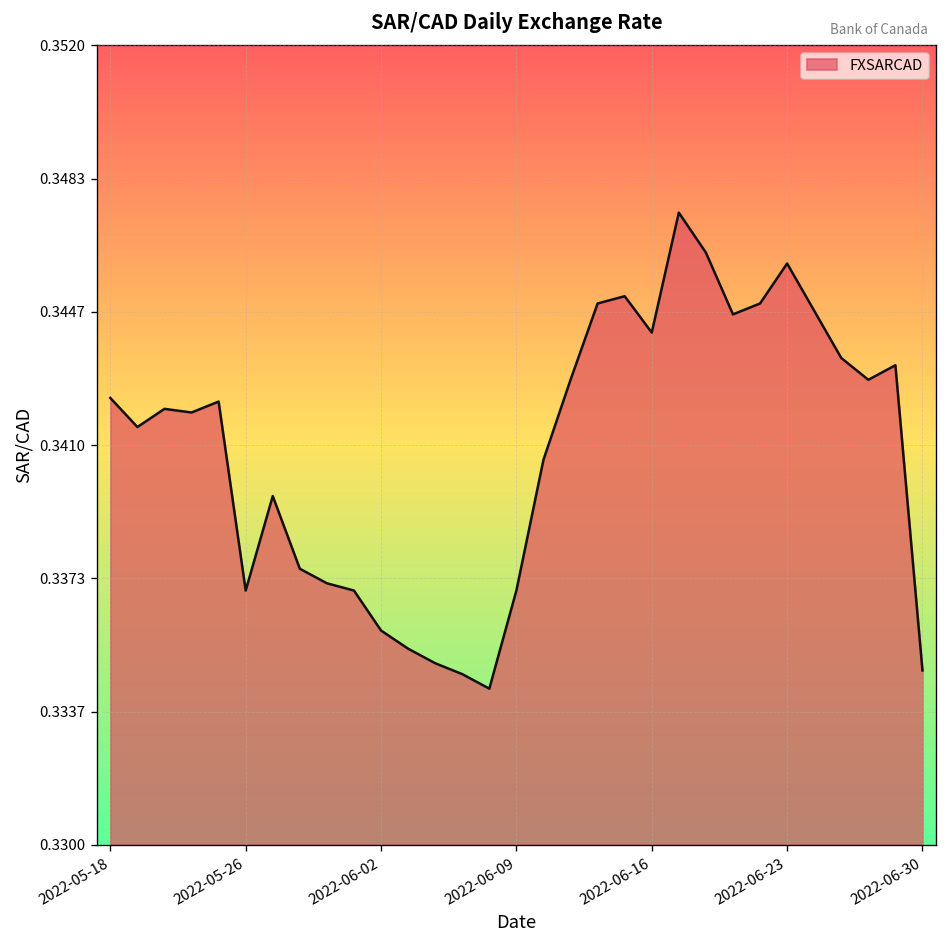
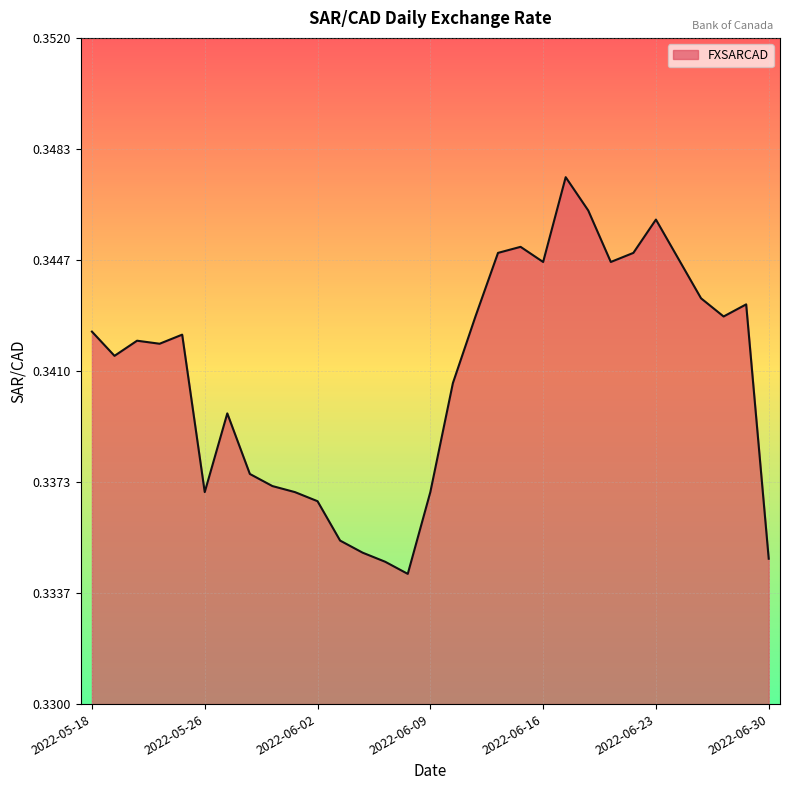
  {
    "2022-05-18": 0.3423,
    "2022-05-26": 0.3370,
-   "2022-06-02": 0.3359,
+   "2022-06-02": 0.3367,
    "2022-06-09": 0.3370,
-   "2022-06-16": 0.3441,
+   "2022-06-16": 0.3446,
    "2022-06-23": 0.3460,
    "2022-06-30": 0.3348
  }
